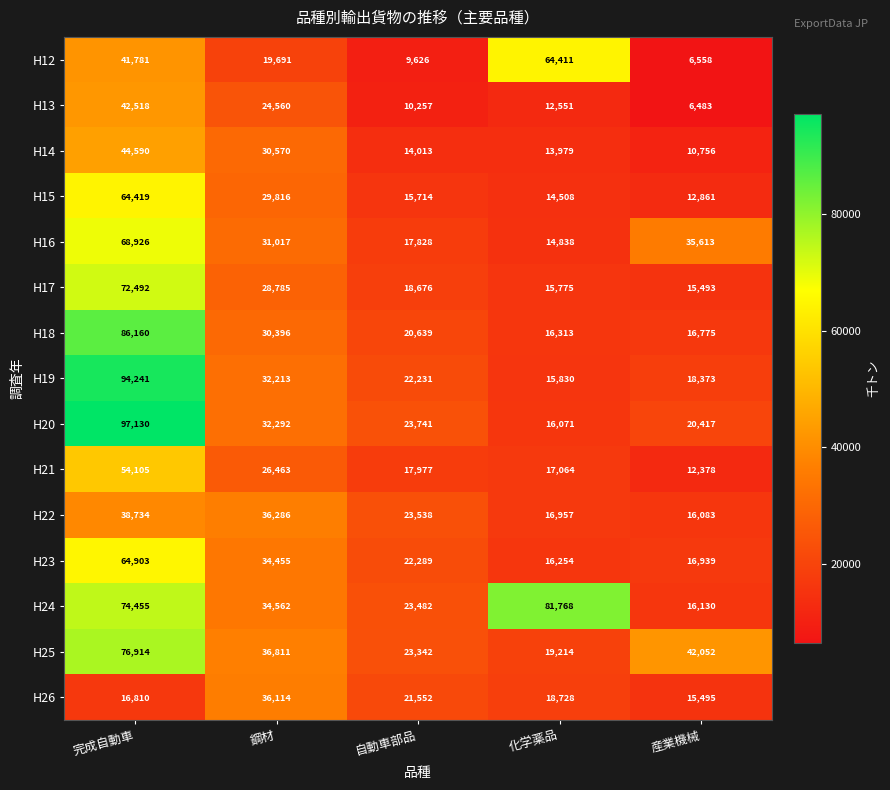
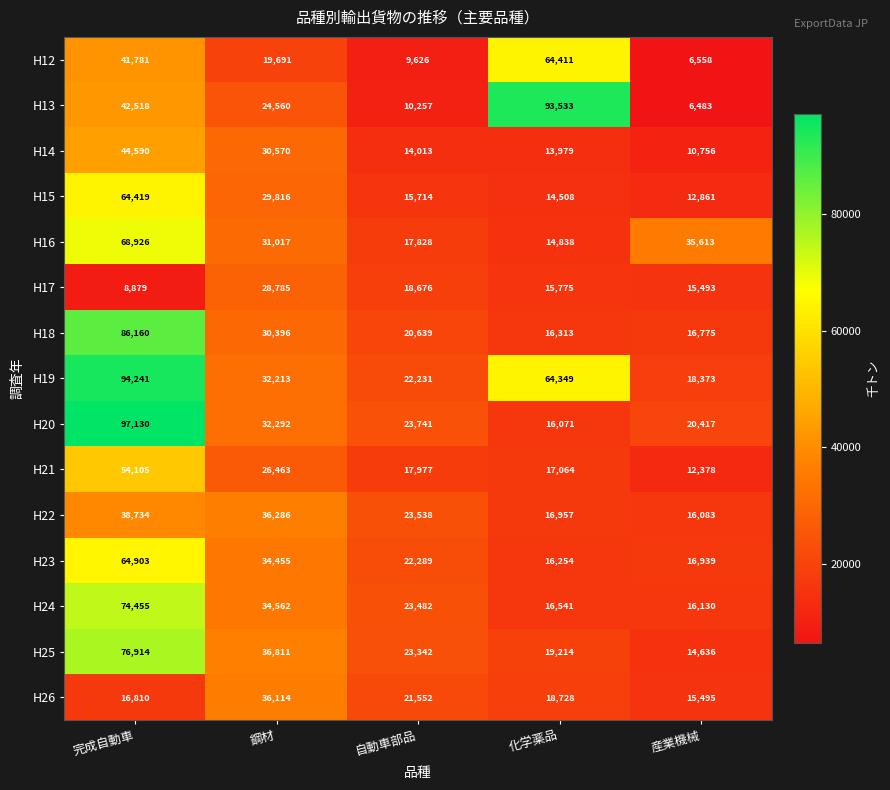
  {
    "H12": {
      "完成自動車": "41,781",
      "鋼材": "19,691",
      "自動車部品": "9,626",
      "化学薬品": "64,411",
      "産業機械": "6,558"
    },
    "H13": {
      "完成自動車": "42,518",
      "鋼材": "24,560",
      "自動車部品": "10,257",
-     "化学薬品": "12,551",
+     "化学薬品": "93,533",
      "産業機械": "6,483"
    },
    "H14": {
      "完成自動車": "44,590",
      "鋼材": "30,570",
      "自動車部品": "14,013",
      "化学薬品": "13,979",
      "産業機械": "10,756"
    },
    "H15": {
      "完成自動車": "64,419",
      "鋼材": "29,816",
      "自動車部品": "15,714",
      "化学薬品": "14,508",
      "産業機械": "12,861"
    },
    "H16": {
      "完成自動車": "68,926",
      "鋼材": "31,017",
      "自動車部品": "17,828",
      "化学薬品": "14,838",
      "産業機械": "35,613"
    },
    "H17": {
-     "完成自動車": "72,492",
+     "完成自動車": "8,879",
      "鋼材": "28,785",
      "自動車部品": "18,676",
      "化学薬品": "15,775",
      "産業機械": "15,493"
    },
    "H18": {
      "完成自動車": "86,160",
      "鋼材": "30,396",
      "自動車部品": "20,639",
      "化学薬品": "16,313",
      "産業機械": "16,775"
    },
    "H19": {
      "完成自動車": "94,241",
      "鋼材": "32,213",
      "自動車部品": "22,231",
-     "化学薬品": "15,830",
+     "化学薬品": "64,349",
      "産業機械": "18,373"
    },
    "H20": {
      "完成自動車": "97,130",
      "鋼材": "32,292",
      "自動車部品": "23,741",
      "化学薬品": "16,071",
      "産業機械": "20,417"
    },
    "H21": {
      "完成自動車": "54,105",
      "鋼材": "26,463",
      "自動車部品": "17,977",
      "化学薬品": "17,064",
      "産業機械": "12,378"
    },
    "H22": {
      "完成自動車": "38,734",
      "鋼材": "36,286",
      "自動車部品": "23,538",
      "化学薬品": "16,957",
      "産業機械": "16,083"
    },
    "H23": {
      "完成自動車": "64,903",
      "鋼材": "34,455",
      "自動車部品": "22,289",
      "化学薬品": "16,254",
      "産業機械": "16,939"
    },
    "H24": {
      "完成自動車": "74,455",
      "鋼材": "34,562",
      "自動車部品": "23,482",
-     "化学薬品": "81,768",
+     "化学薬品": "16,541",
      "産業機械": "16,130"
    },
    "H25": {
      "完成自動車": "76,914",
      "鋼材": "36,811",
      "自動車部品": "23,342",
      "化学薬品": "19,214",
-     "産業機械": "42,052"
+     "産業機械": "14,636"
    },
    "H26": {
      "完成自動車": "16,810",
      "鋼材": "36,114",
      "自動車部品": "21,552",
      "化学薬品": "18,728",
      "産業機械": "15,495"
    }
  }
